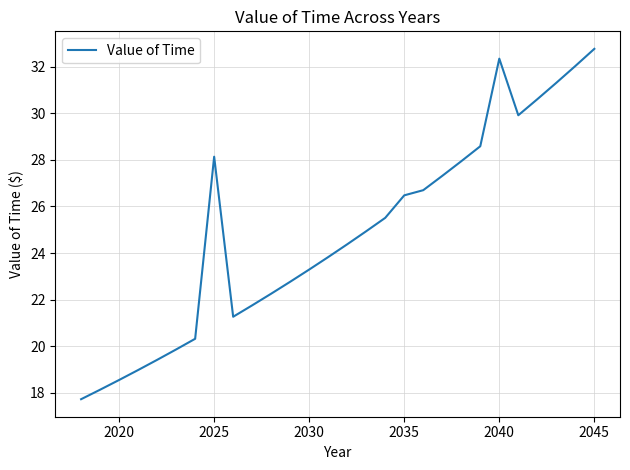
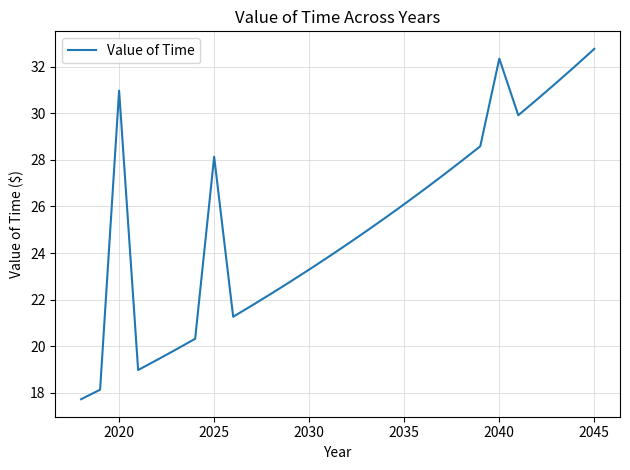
  {
-   "2020": 18.6,
+   "2020": 31.0,
    "2025": 28.1,
    "2030": 23.3,
-   "2035": 26.5,
+   "2035": 26.1,
    "2040": 32.3,
    "2045": 32.8
  }
